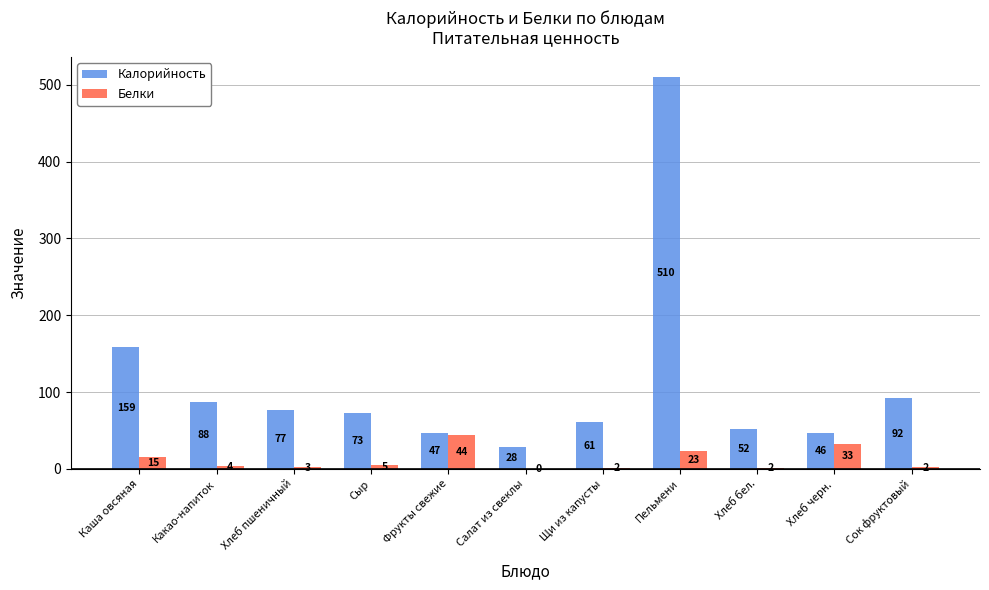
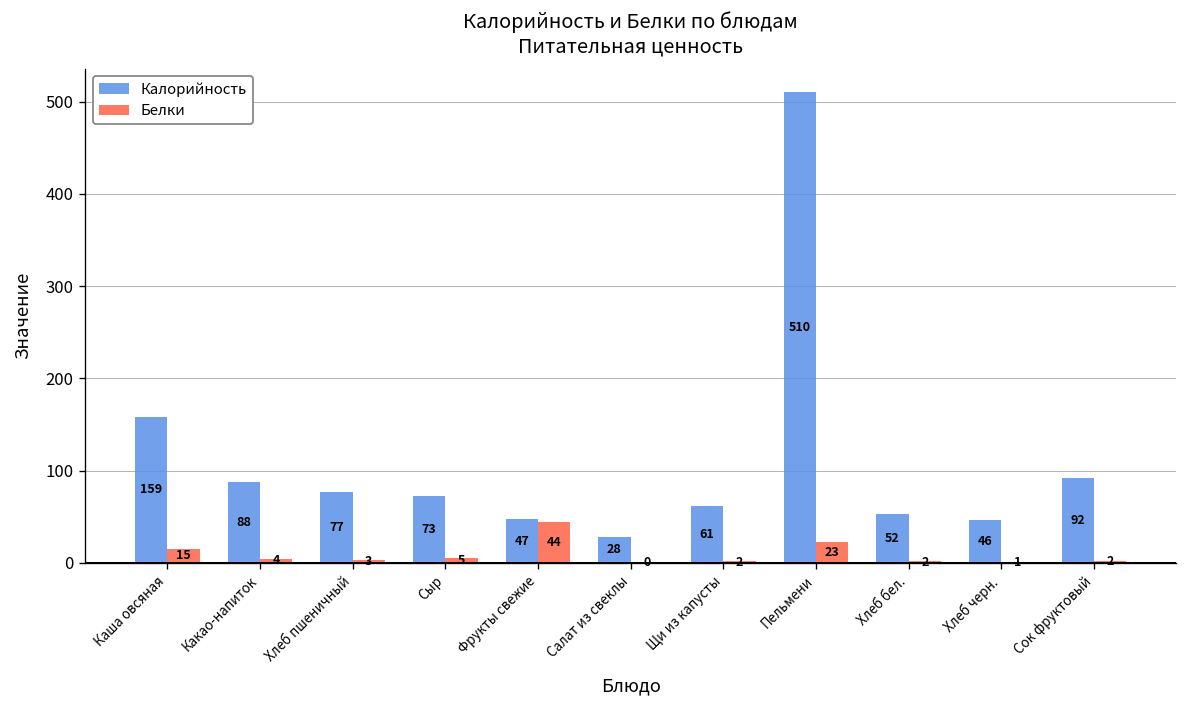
  {
    "Калорийность": {
      "Каша овсяная": 159,
      "Какао-напиток": 88,
      "Хлеб пшеничный": 77,
      "Сыр": 73,
      "Фрукты свежие": 47,
      "Салат из свеклы": 28,
      "Щи из капусты": 61,
      "Пельмени": 510,
      "Хлеб бел.": 52,
      "Хлеб черн.": 46,
      "Сок фруктовый": 92
    },
    "Белки": {
      "Каша овсяная": 15,
      "Какао-напиток": 4,
      "Хлеб пшеничный": 3,
      "Сыр": 5,
      "Фрукты свежие": 44,
      "Салат из свеклы": 0,
      "Щи из капусты": 2,
      "Пельмени": 23,
      "Хлеб бел.": 2,
-     "Хлеб черн.": 33,
+     "Хлеб черн.": 1,
      "Сок фруктовый": 2
    }
  }
